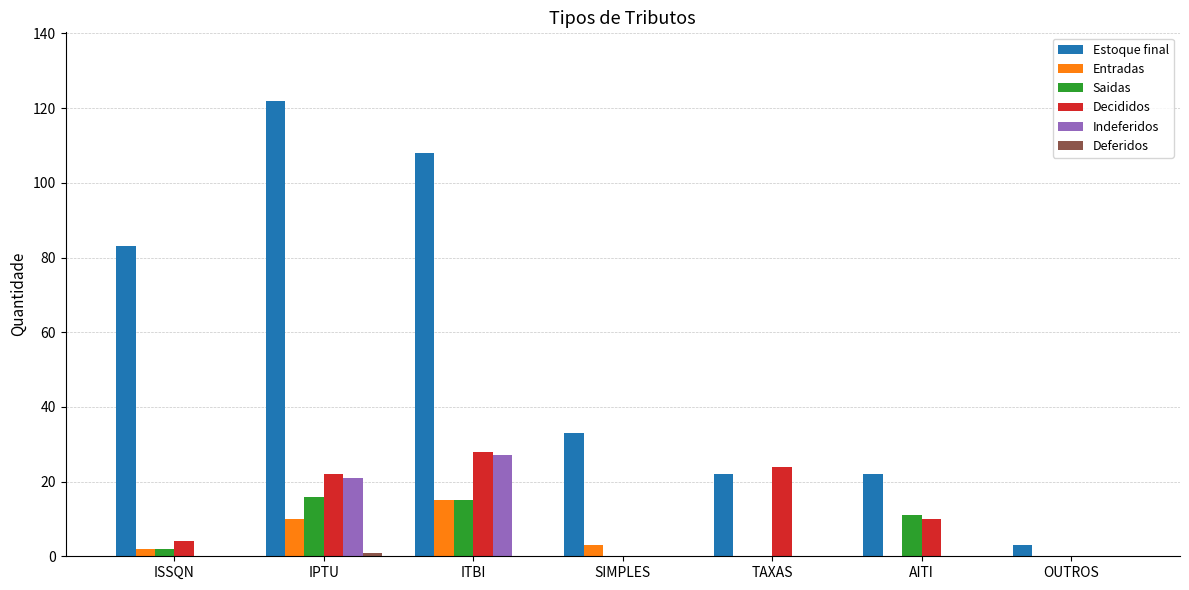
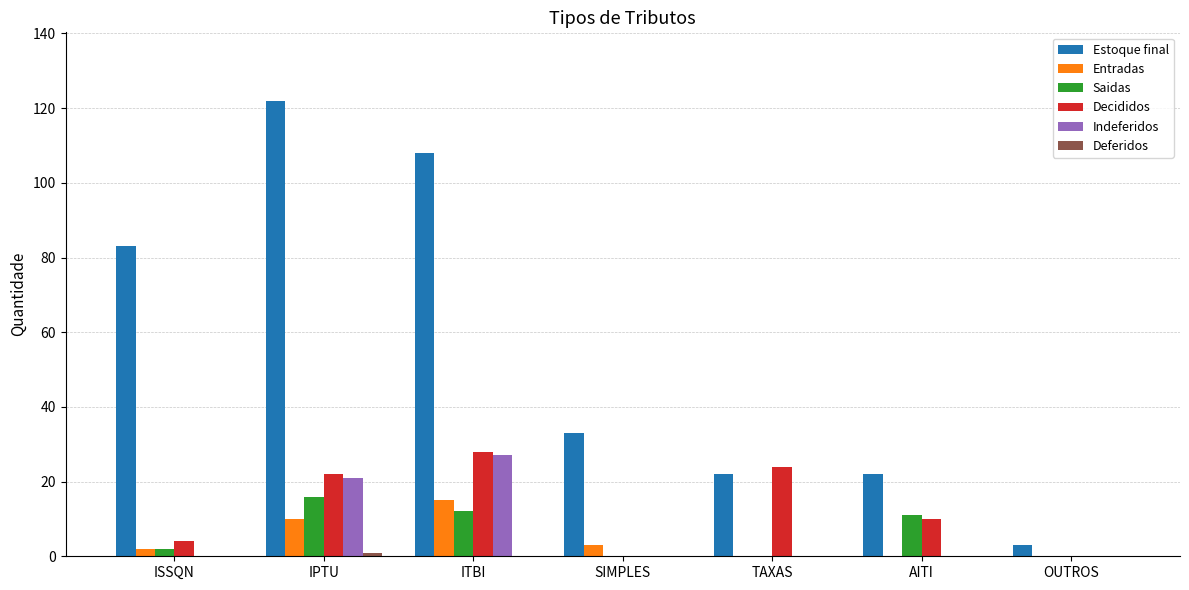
  {
    "Estoque final": {
      "ISSQN": 83,
      "IPTU": 122,
      "ITBI": 108,
      "SIMPLES": 33,
      "TAXAS": 22,
      "AITI": 22,
      "OUTROS": 3
    },
    "Entradas": {
      "ISSQN": 2,
      "IPTU": 10,
      "ITBI": 15,
      "SIMPLES": 3,
      "TAXAS": 0,
      "AITI": 0,
      "OUTROS": 0
    },
    "Saidas": {
      "ISSQN": 2,
      "IPTU": 16,
-     "ITBI": 15,
+     "ITBI": 12,
      "SIMPLES": 0,
      "TAXAS": 0,
      "AITI": 11,
      "OUTROS": 0
    },
    "Decididos": {
      "ISSQN": 4,
      "IPTU": 22,
      "ITBI": 28,
      "SIMPLES": 0,
      "TAXAS": 24,
      "AITI": 10,
      "OUTROS": 0
    },
    "Indeferidos": {
      "ISSQN": 0,
      "IPTU": 21,
      "ITBI": 27,
      "SIMPLES": 0,
      "TAXAS": 0,
      "AITI": 0,
      "OUTROS": 0
    },
    "Deferidos": {
      "ISSQN": 0,
      "IPTU": 1,
      "ITBI": 0,
      "SIMPLES": 0,
      "TAXAS": 0,
      "AITI": 0,
      "OUTROS": 0
    }
  }
